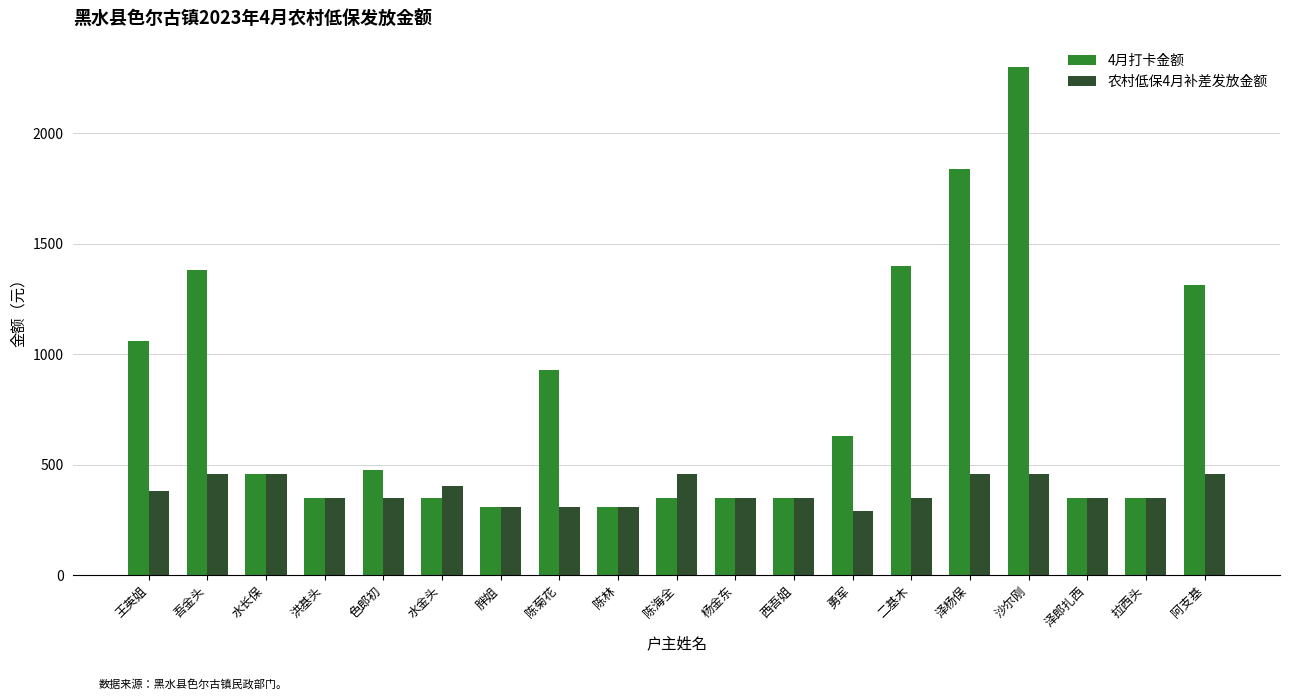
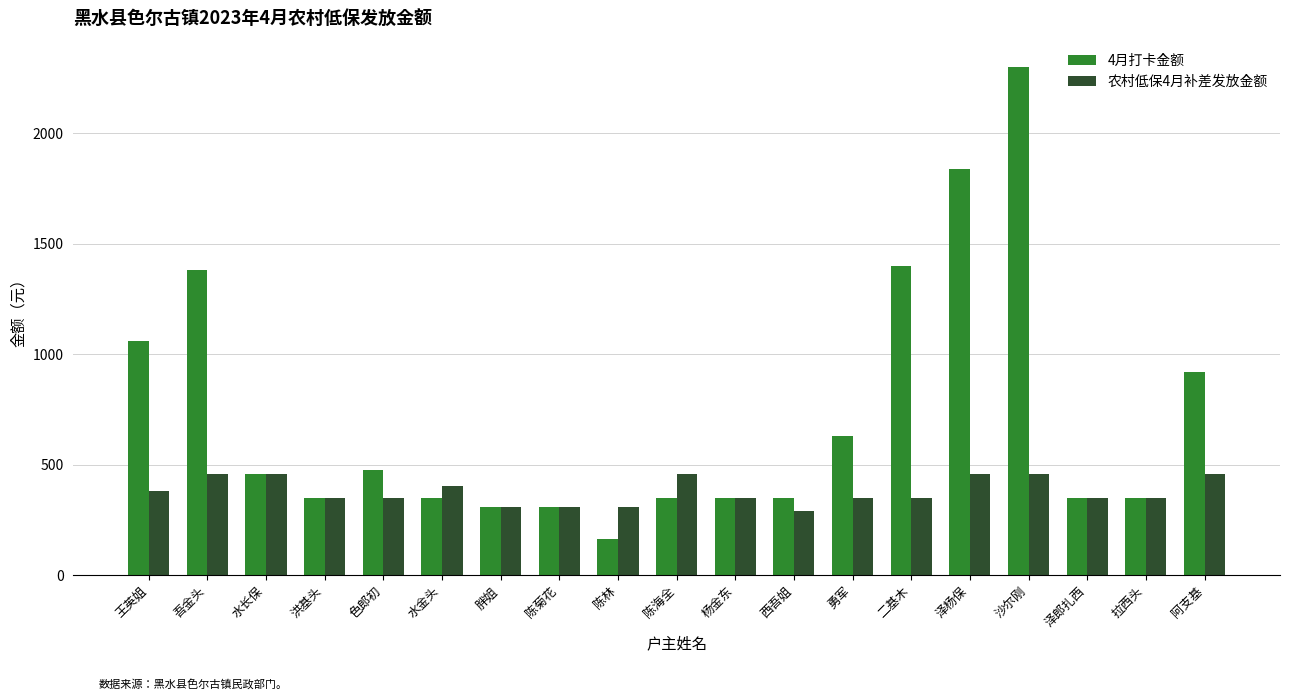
  {
    "4月打卡金额": {
      "王英姐": 1060,
      "吾金头": 1380,
      "水长保": 460,
      "洪基头": 350,
      "色郎初": 470,
      "水金头": 350,
      "胖姐": 310,
-     "陈菊花": 930,
-     "陈林": 310,
+     "陈菊花": 310,
+     "陈林": 160,
      "陈海全": 350,
      "杨金东": 350,
      "西吾姐": 350,
      "勇军": 630,
      "二基木": 1400,
      "泽杨保": 1840,
      "沙尔刚": 2300,
      "泽郎扎西": 350,
      "拉西头": 350,
-     "阿支基": 1320
+     "阿支基": 920
    },
    "农村低保4月补差发放金额": {
      "王英姐": 380,
      "吾金头": 460,
      "水长保": 460,
      "洪基头": 350,
      "色郎初": 350,
      "水金头": 400,
      "胖姐": 310,
      "陈菊花": 310,
      "陈林": 310,
      "陈海全": 460,
      "杨金东": 350,
-     "西吾姐": 350,
-     "勇军": 290,
+     "西吾姐": 290,
+     "勇军": 350,
      "二基木": 350,
      "泽杨保": 460,
      "沙尔刚": 460,
      "泽郎扎西": 350,
      "拉西头": 350,
      "阿支基": 460
    }
  }
